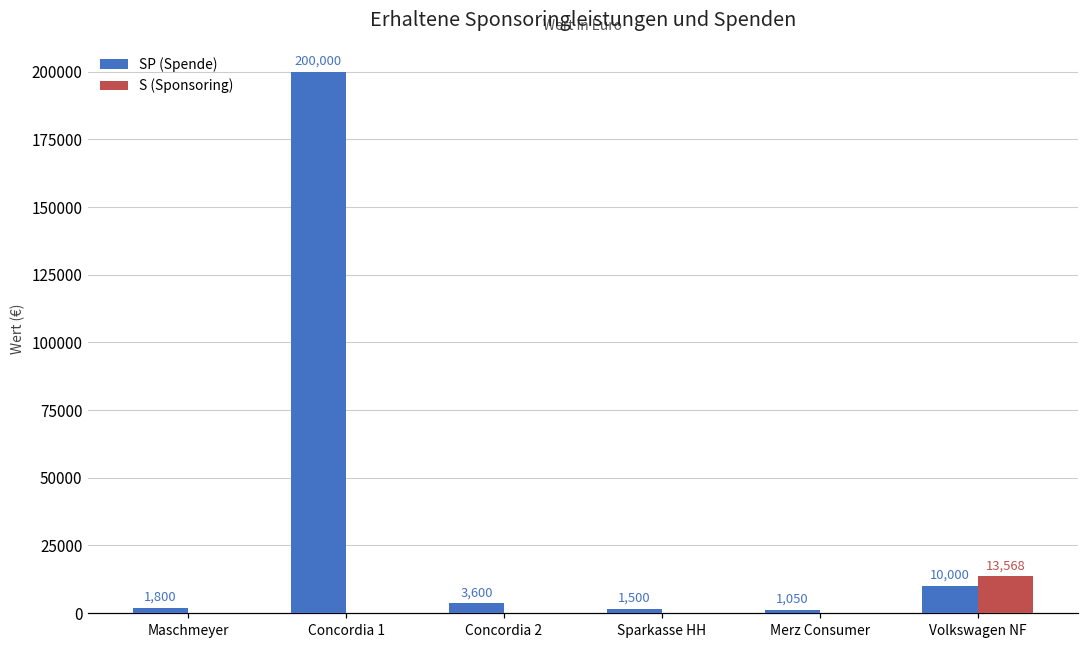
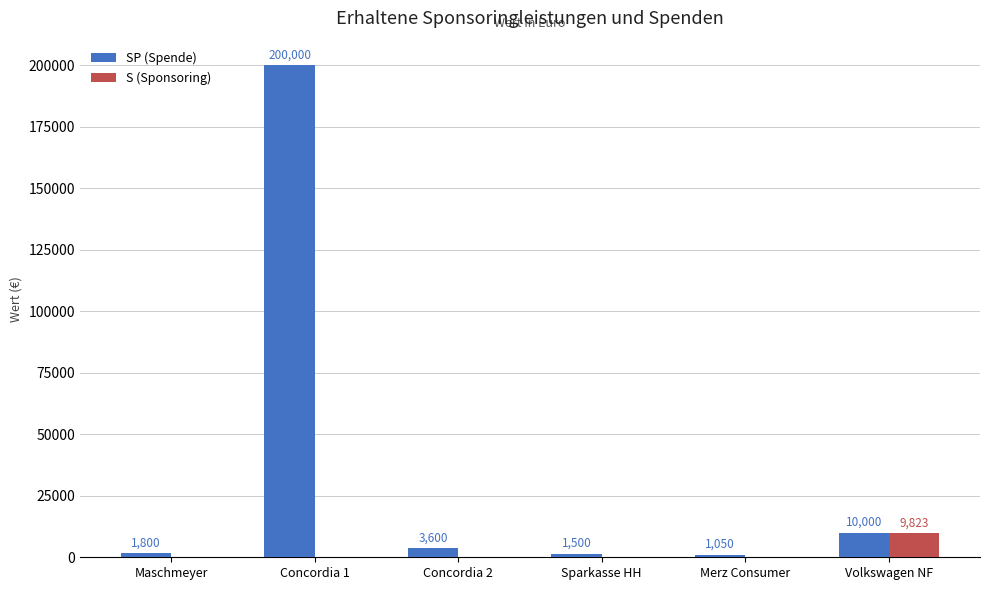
  {
    "SP (Spende)": {
      "Maschmeyer": "1,800",
      "Concordia 1": "200,000",
      "Concordia 2": "3,600",
      "Sparkasse HH": "1,500",
      "Merz Consumer": "1,050",
      "Volkswagen NF": "10,000"
    },
    "S (Sponsoring)": {
-     "Volkswagen NF": "13,568"
+     "Volkswagen NF": "9,823"
    }
  }
